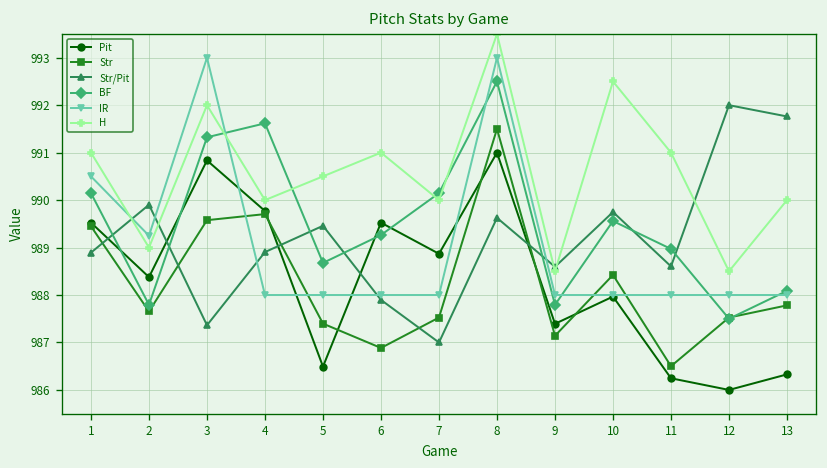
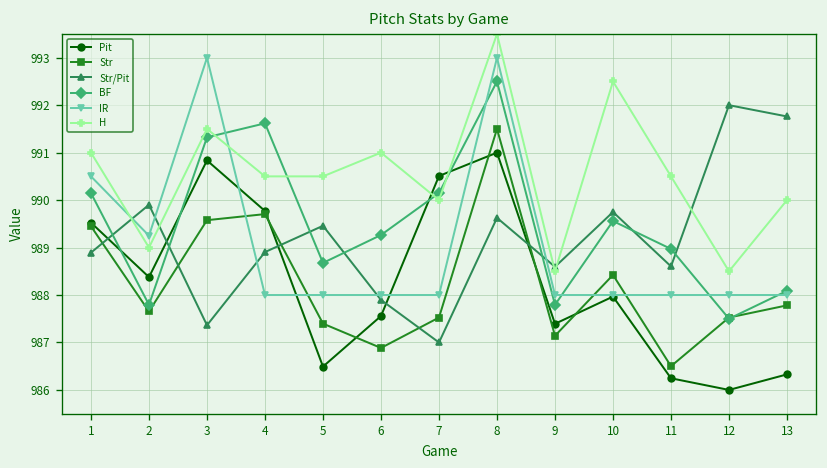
  {
    "Pit": {
      "1": 989.5,
      "2": 988.4,
      "3": 990.8,
      "4": 989.8,
      "5": 986.5,
-     "6": 989.5,
-     "7": 988.9,
+     "6": 987.6,
+     "7": 990.5,
      "8": 991.0,
      "9": 987.4,
      "11": 986.2,
      "12": 986.0,
      "13": 986.3
    },
    "IR": {
      "1": 990.5,
      "2": 989.2,
      "3": 993.0,
      "4": 988.0,
      "5": 988.0,
      "6": 988.0,
      "7": 988.0,
      "8": 993.0,
      "9": 988.0,
      "11": 988.0,
      "12": 988.0,
      "13": 988.0
    },
    "H": {
      "1": 991.0,
      "2": 989.0,
-     "3": 992.0,
-     "4": 990.0,
+     "3": 991.5,
+     "4": 990.5,
      "5": 990.5,
      "6": 991.0,
      "7": 990.0,
      "8": 993.5,
      "9": 988.5,
      "10": 992.5,
-     "11": 991.0,
+     "11": 990.5,
      "12": 988.5,
      "13": 990.0
    }
  }
